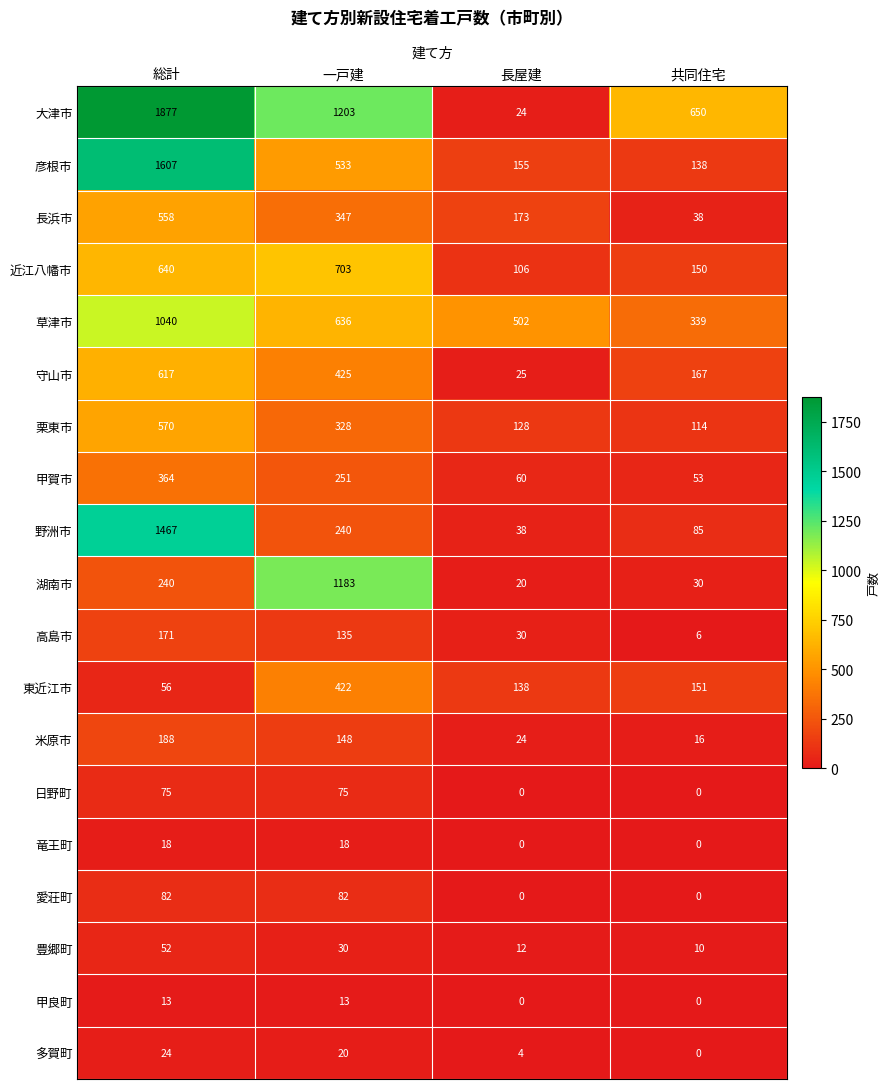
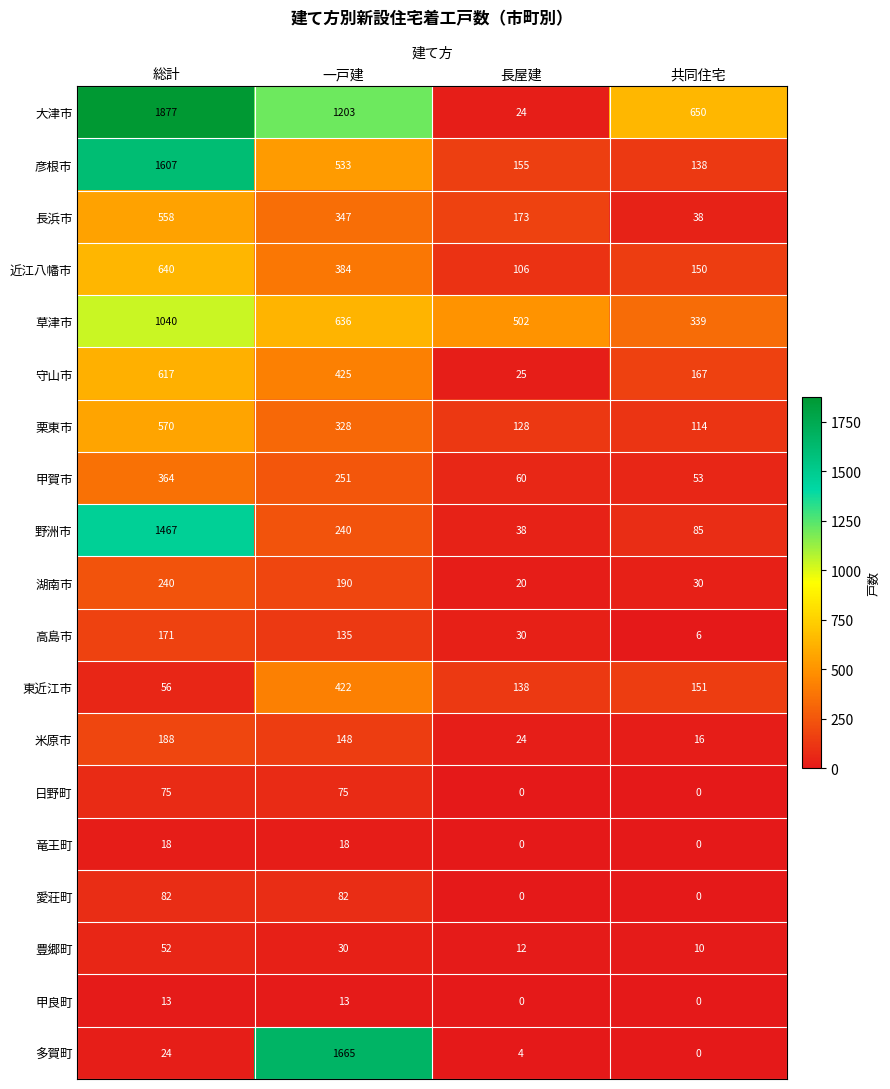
  {
    "大津市": {
      "総計": 1877,
      "一戸建": 1203,
      "長屋建": 24,
      "共同住宅": 650
    },
    "彦根市": {
      "総計": 1607,
      "一戸建": 533,
      "長屋建": 155,
      "共同住宅": 138
    },
    "長浜市": {
      "総計": 558,
      "一戸建": 347,
      "長屋建": 173,
      "共同住宅": 38
    },
    "近江八幡市": {
      "総計": 640,
-     "一戸建": 703,
+     "一戸建": 384,
      "長屋建": 106,
      "共同住宅": 150
    },
    "草津市": {
      "総計": 1040,
      "一戸建": 636,
      "長屋建": 502,
      "共同住宅": 339
    },
    "守山市": {
      "総計": 617,
      "一戸建": 425,
      "長屋建": 25,
      "共同住宅": 167
    },
    "栗東市": {
      "総計": 570,
      "一戸建": 328,
      "長屋建": 128,
      "共同住宅": 114
    },
    "甲賀市": {
      "総計": 364,
      "一戸建": 251,
      "長屋建": 60,
      "共同住宅": 53
    },
    "野洲市": {
      "総計": 1467,
      "一戸建": 240,
      "長屋建": 38,
      "共同住宅": 85
    },
    "湖南市": {
      "総計": 240,
-     "一戸建": 1183,
+     "一戸建": 190,
      "長屋建": 20,
      "共同住宅": 30
    },
    "高島市": {
      "総計": 171,
      "一戸建": 135,
      "長屋建": 30,
      "共同住宅": 6
    },
    "東近江市": {
      "総計": 56,
      "一戸建": 422,
      "長屋建": 138,
      "共同住宅": 151
    },
    "米原市": {
      "総計": 188,
      "一戸建": 148,
      "長屋建": 24,
      "共同住宅": 16
    },
    "日野町": {
      "総計": 75,
      "一戸建": 75,
      "長屋建": 0,
      "共同住宅": 0
    },
    "竜王町": {
      "総計": 18,
      "一戸建": 18,
      "長屋建": 0,
      "共同住宅": 0
    },
    "愛荘町": {
      "総計": 82,
      "一戸建": 82,
      "長屋建": 0,
      "共同住宅": 0
    },
    "豊郷町": {
      "総計": 52,
      "一戸建": 30,
      "長屋建": 12,
      "共同住宅": 10
    },
    "甲良町": {
      "総計": 13,
      "一戸建": 13,
      "長屋建": 0,
      "共同住宅": 0
    },
    "多賀町": {
      "総計": 24,
-     "一戸建": 20,
+     "一戸建": 1665,
      "長屋建": 4,
      "共同住宅": 0
    }
  }
